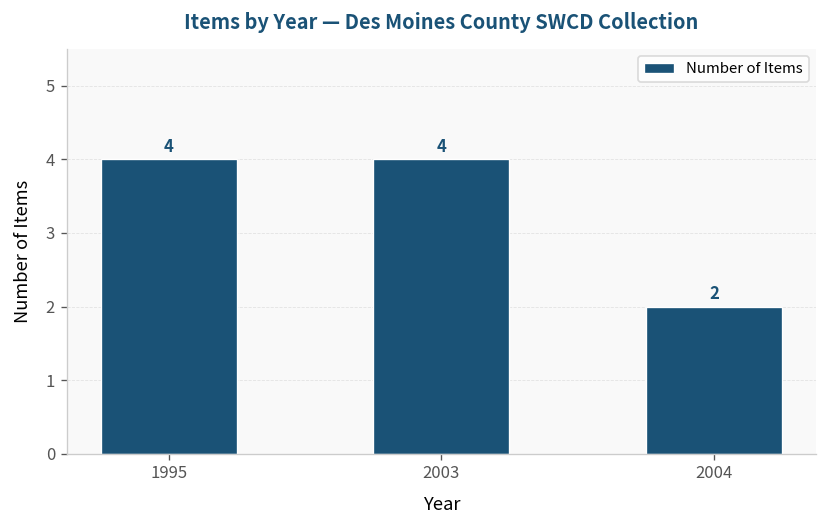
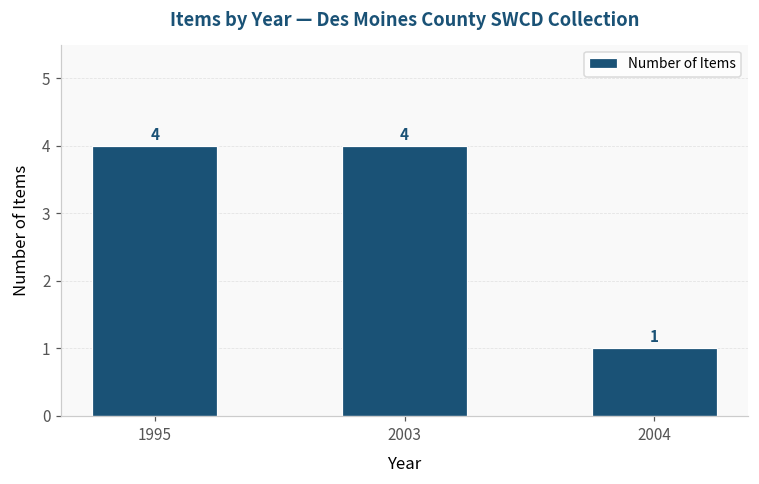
  {
    "1995": 4,
    "2003": 4,
-   "2004": 2
+   "2004": 1
  }
